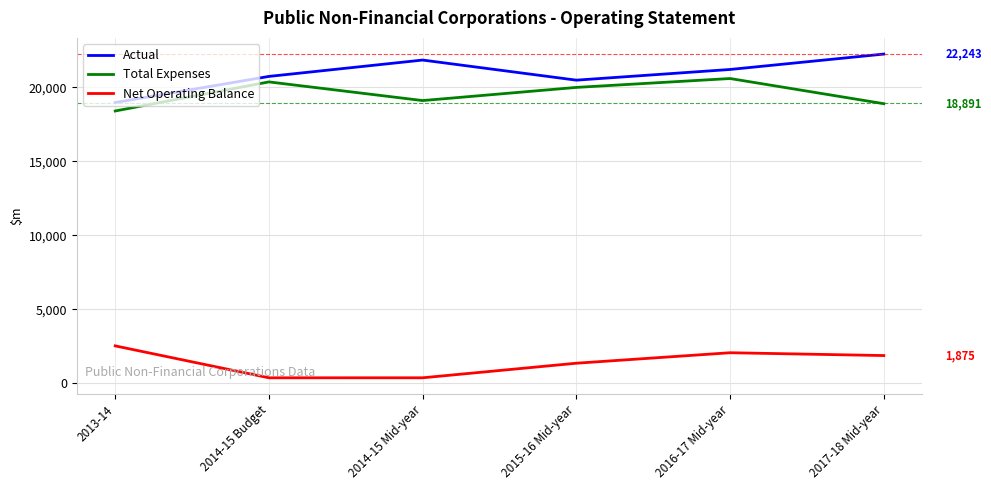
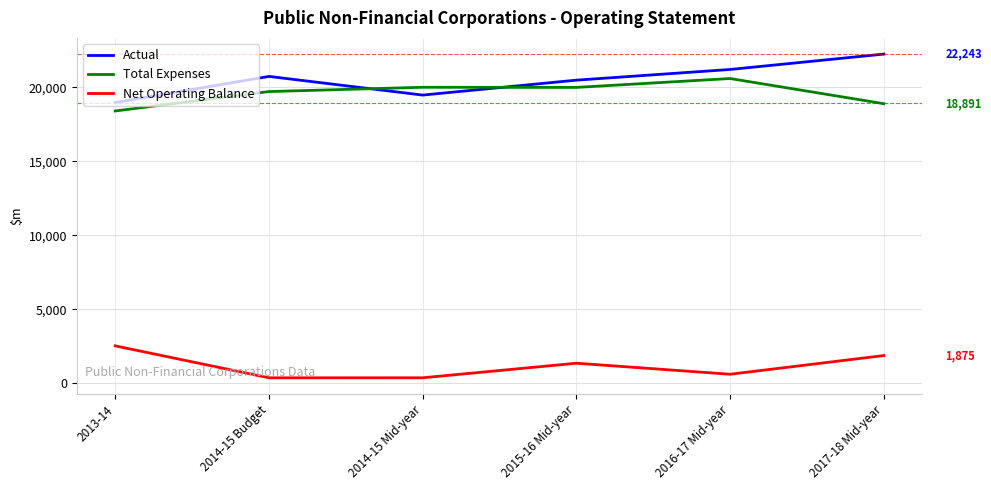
  {
    "Actual": {
      "2014-15 Budget": "20,700",
-     "2014-15 Mid-year": "21,800",
+     "2014-15 Mid-year": "19,500",
      "2015-16 Mid-year": "20,500",
      "2016-17 Mid-year": "21,200",
      "2017-18 Mid-year": "22,200"
    },
    "Total Expenses": {
      "2013-14": "18,400",
-     "2014-15 Budget": "20,400",
-     "2014-15 Mid-year": "19,100",
+     "2014-15 Budget": "19,700",
+     "2014-15 Mid-year": "20,000",
      "2015-16 Mid-year": "20,000",
      "2016-17 Mid-year": "20,600",
      "2017-18 Mid-year": "18,900"
    },
    "Net Operating Balance": {
      "2013-14": "2,500",
      "2014-15 Budget": "400",
      "2014-15 Mid-year": "400",
      "2015-16 Mid-year": "1,400",
-     "2016-17 Mid-year": "2,100",
+     "2016-17 Mid-year": "600",
      "2017-18 Mid-year": "1,900"
    }
  }
